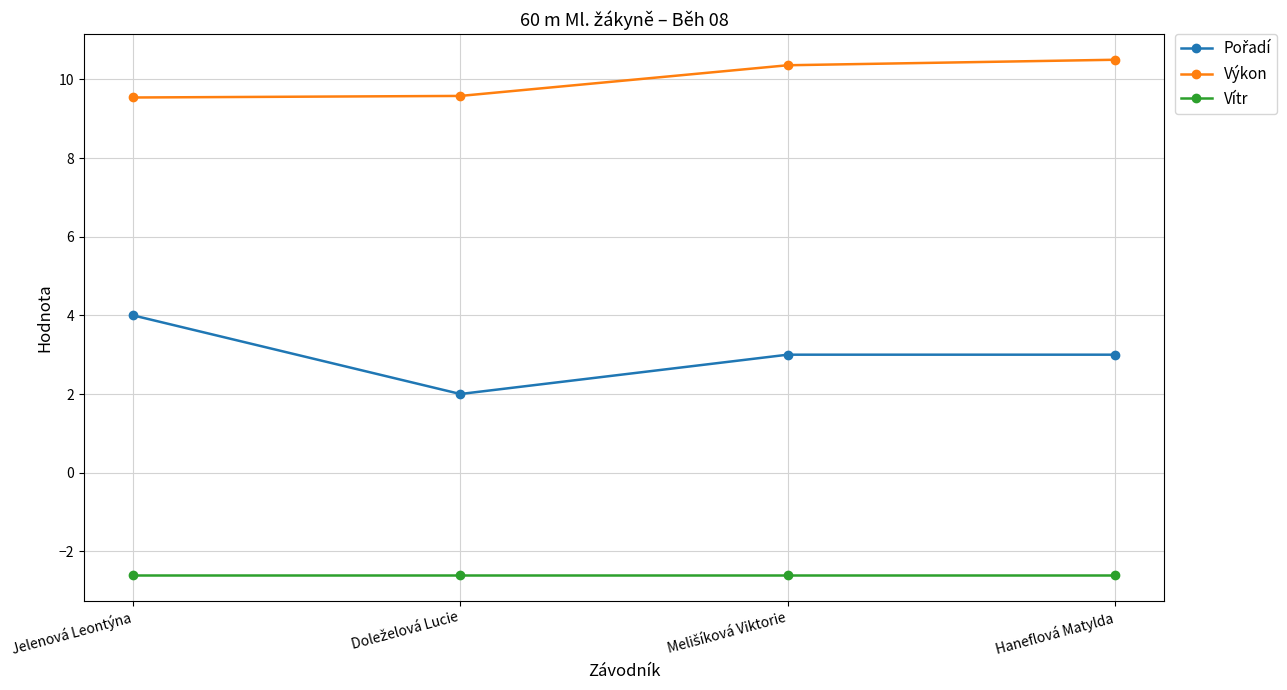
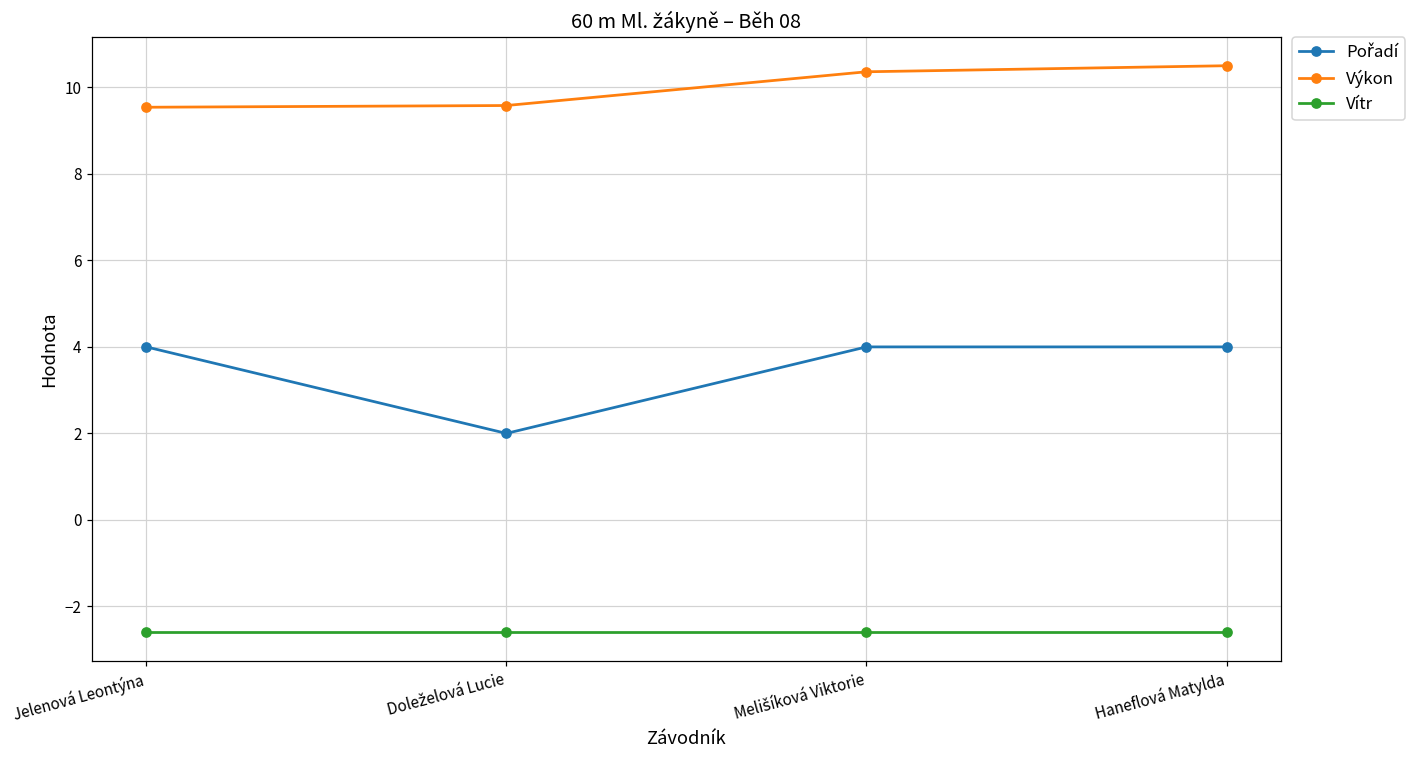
  {
    "Pořadí": {
      "Jelenová Leontýna": 4,
      "Doleželová Lucie": 2,
-     "Melišíková Viktorie": 3,
-     "Haneflová Matylda": 3
+     "Melišíková Viktorie": 4,
+     "Haneflová Matylda": 4
    },
    "Výkon": {
      "Jelenová Leontýna": 9.5,
      "Doleželová Lucie": 9.6,
      "Melišíková Viktorie": 10.4,
      "Haneflová Matylda": 10.5
    },
    "Vítr": {
      "Jelenová Leontýna": -2.6,
      "Doleželová Lucie": -2.6,
      "Melišíková Viktorie": -2.6,
      "Haneflová Matylda": -2.6
    }
  }
